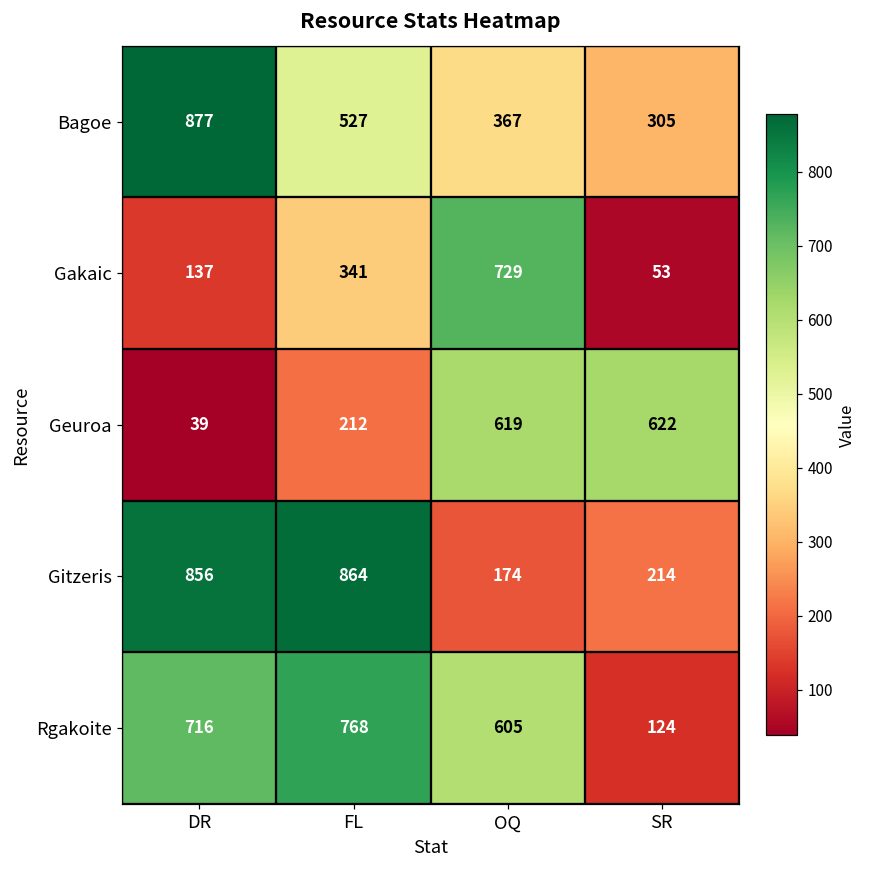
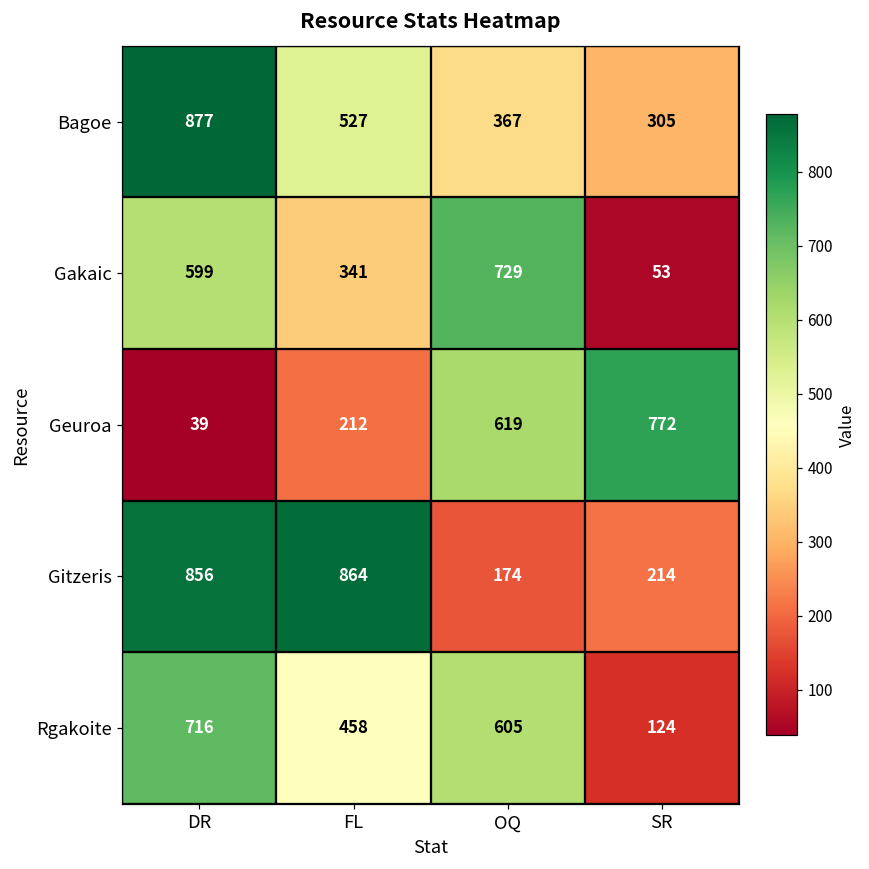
  {
    "Bagoe": {
      "DR": 877,
      "FL": 527,
      "OQ": 367,
      "SR": 305
    },
    "Gakaic": {
-     "DR": 137,
+     "DR": 599,
      "FL": 341,
      "OQ": 729,
      "SR": 53
    },
    "Geuroa": {
      "DR": 39,
      "FL": 212,
      "OQ": 619,
-     "SR": 622
+     "SR": 772
    },
    "Gitzeris": {
      "DR": 856,
      "FL": 864,
      "OQ": 174,
      "SR": 214
    },
    "Rgakoite": {
      "DR": 716,
-     "FL": 768,
+     "FL": 458,
      "OQ": 605,
      "SR": 124
    }
  }
